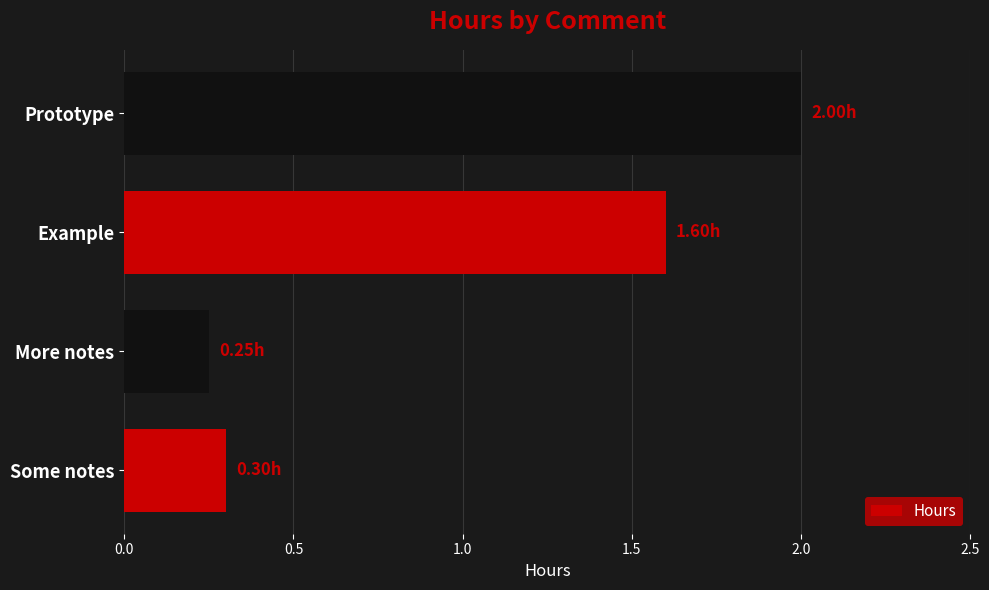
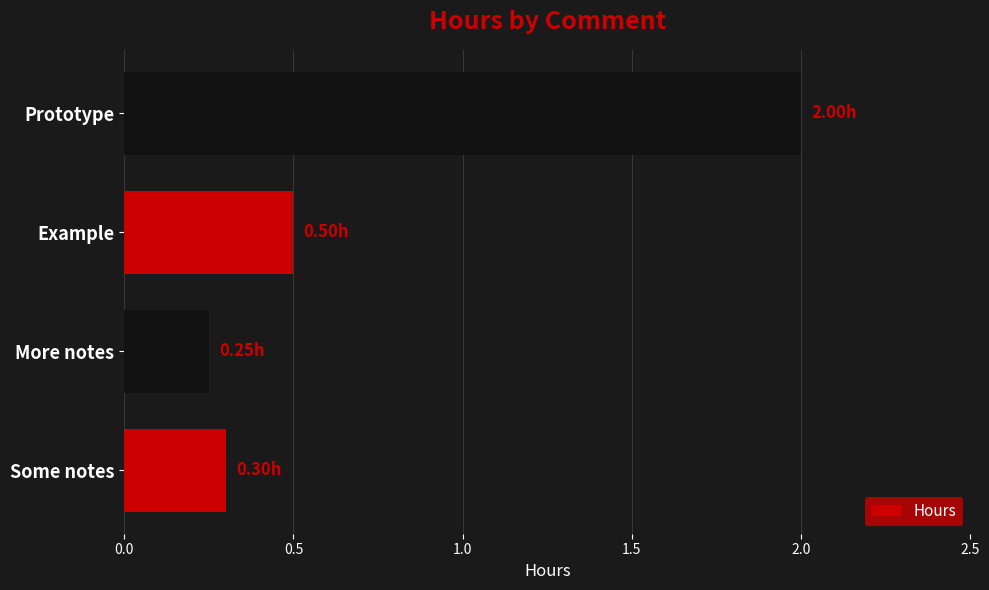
  {
    "Prototype": "2.00h",
-   "Example": "1.60h",
+   "Example": "0.50h",
    "More notes": "0.25h",
    "Some notes": "0.30h"
  }
